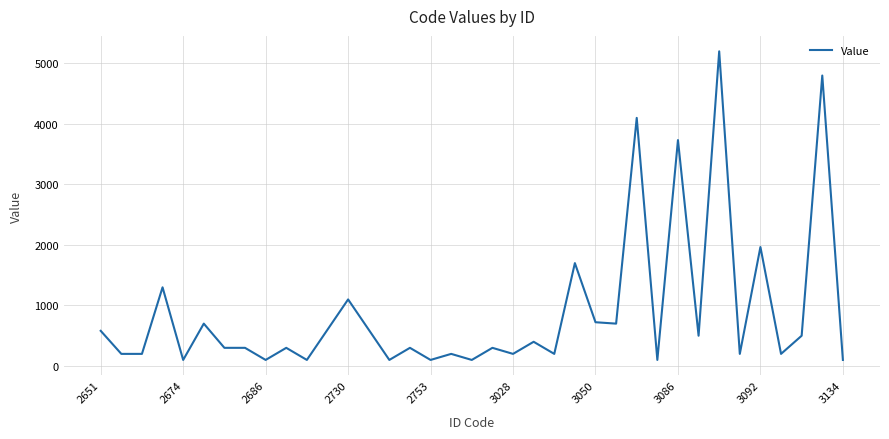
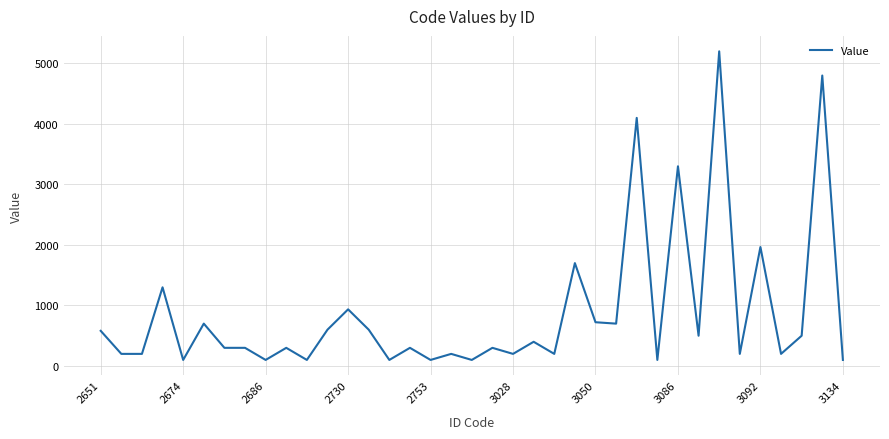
  {
    "2651": 600,
    "2674": 100,
    "2686": 100,
-   "2730": 1100,
+   "2730": 900,
    "2753": 100,
    "3028": 200,
    "3050": 700,
-   "3086": 3700,
+   "3086": 3300,
    "3092": 2000,
    "3134": 100
  }
